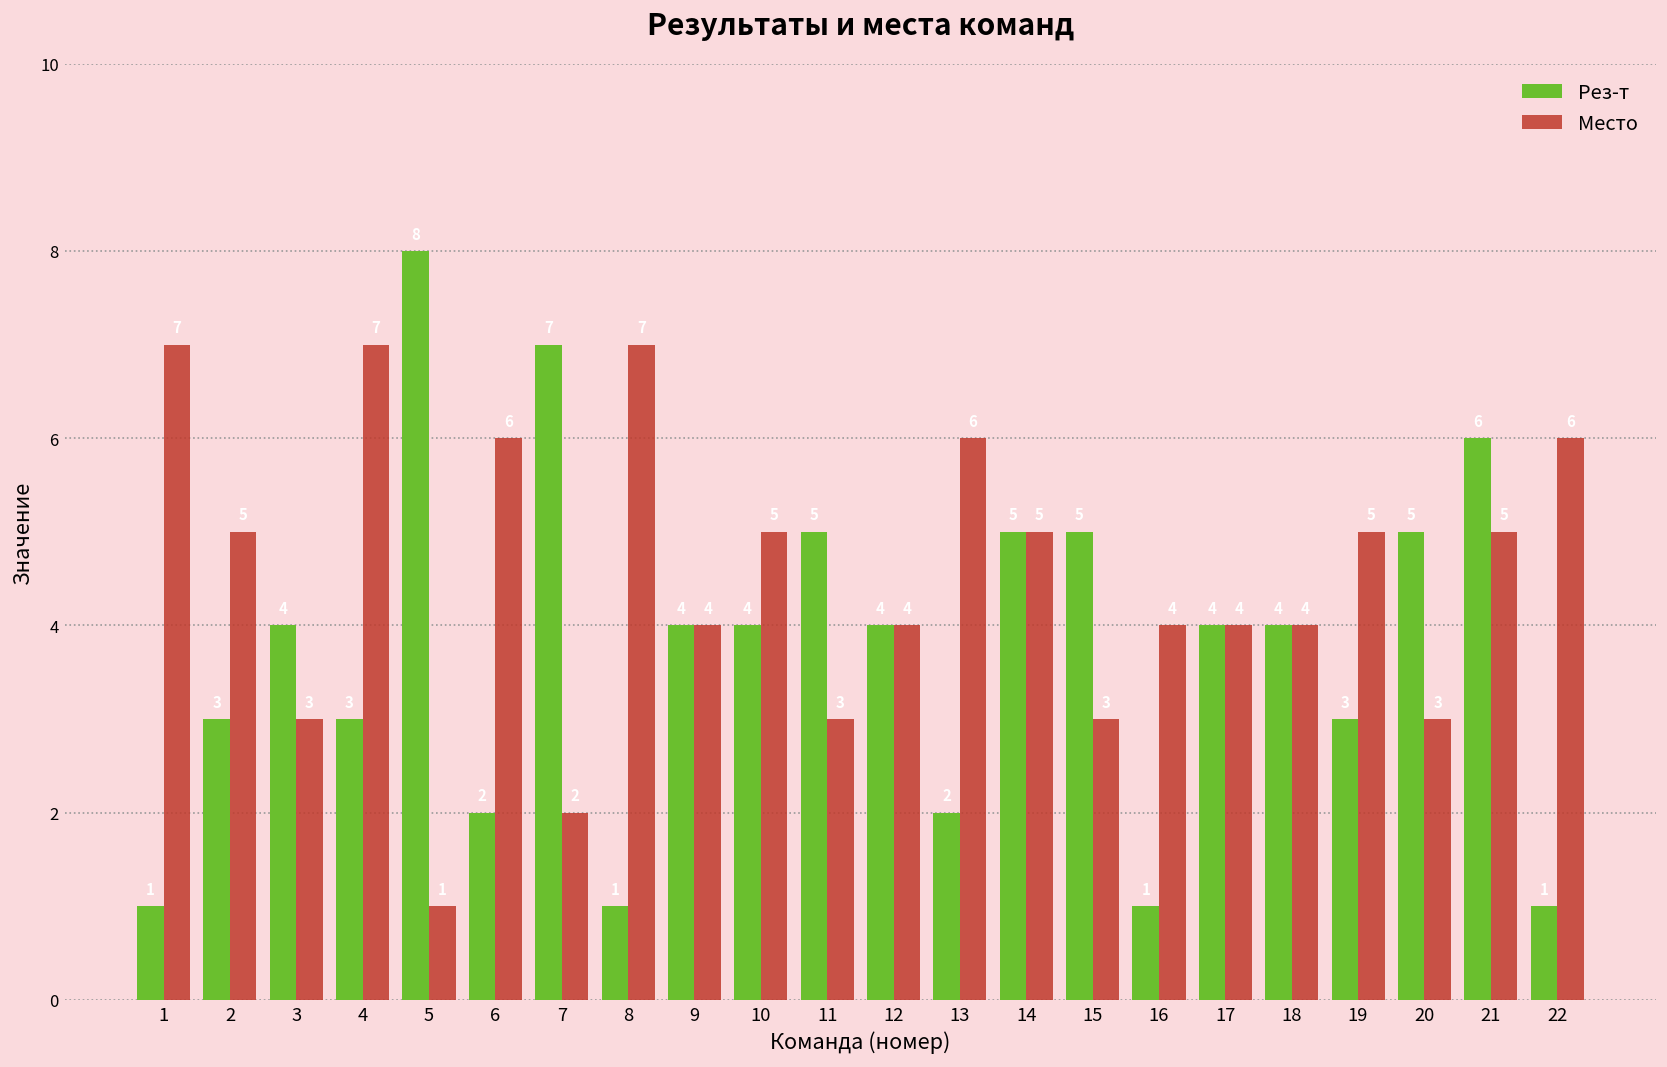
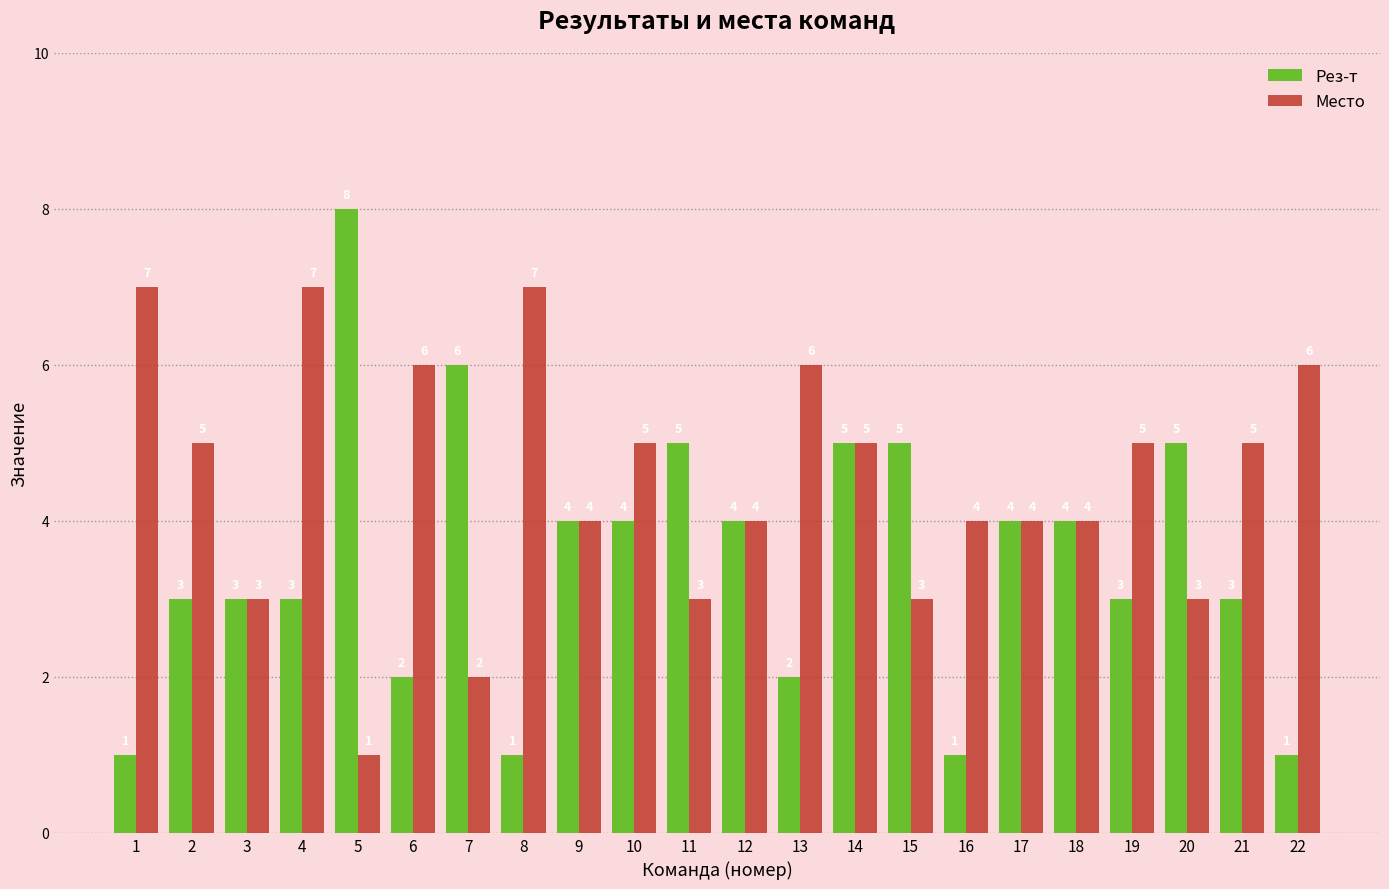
  {
    "Рез-т": {
      "1": 1,
      "2": 3,
-     "3": 4,
+     "3": 3,
      "4": 3,
      "5": 8,
      "6": 2,
-     "7": 7,
+     "7": 6,
      "8": 1,
      "9": 4,
      "10": 4,
      "11": 5,
      "12": 4,
      "13": 2,
      "14": 5,
      "15": 5,
      "16": 1,
      "17": 4,
      "18": 4,
      "19": 3,
      "20": 5,
-     "21": 6,
+     "21": 3,
      "22": 1
    },
    "Место": {
      "1": 7,
      "2": 5,
      "3": 3,
      "4": 7,
      "5": 1,
      "6": 6,
      "7": 2,
      "8": 7,
      "9": 4,
      "10": 5,
      "11": 3,
      "12": 4,
      "13": 6,
      "14": 5,
      "15": 3,
      "16": 4,
      "17": 4,
      "18": 4,
      "19": 5,
      "20": 3,
      "21": 5,
      "22": 6
    }
  }
